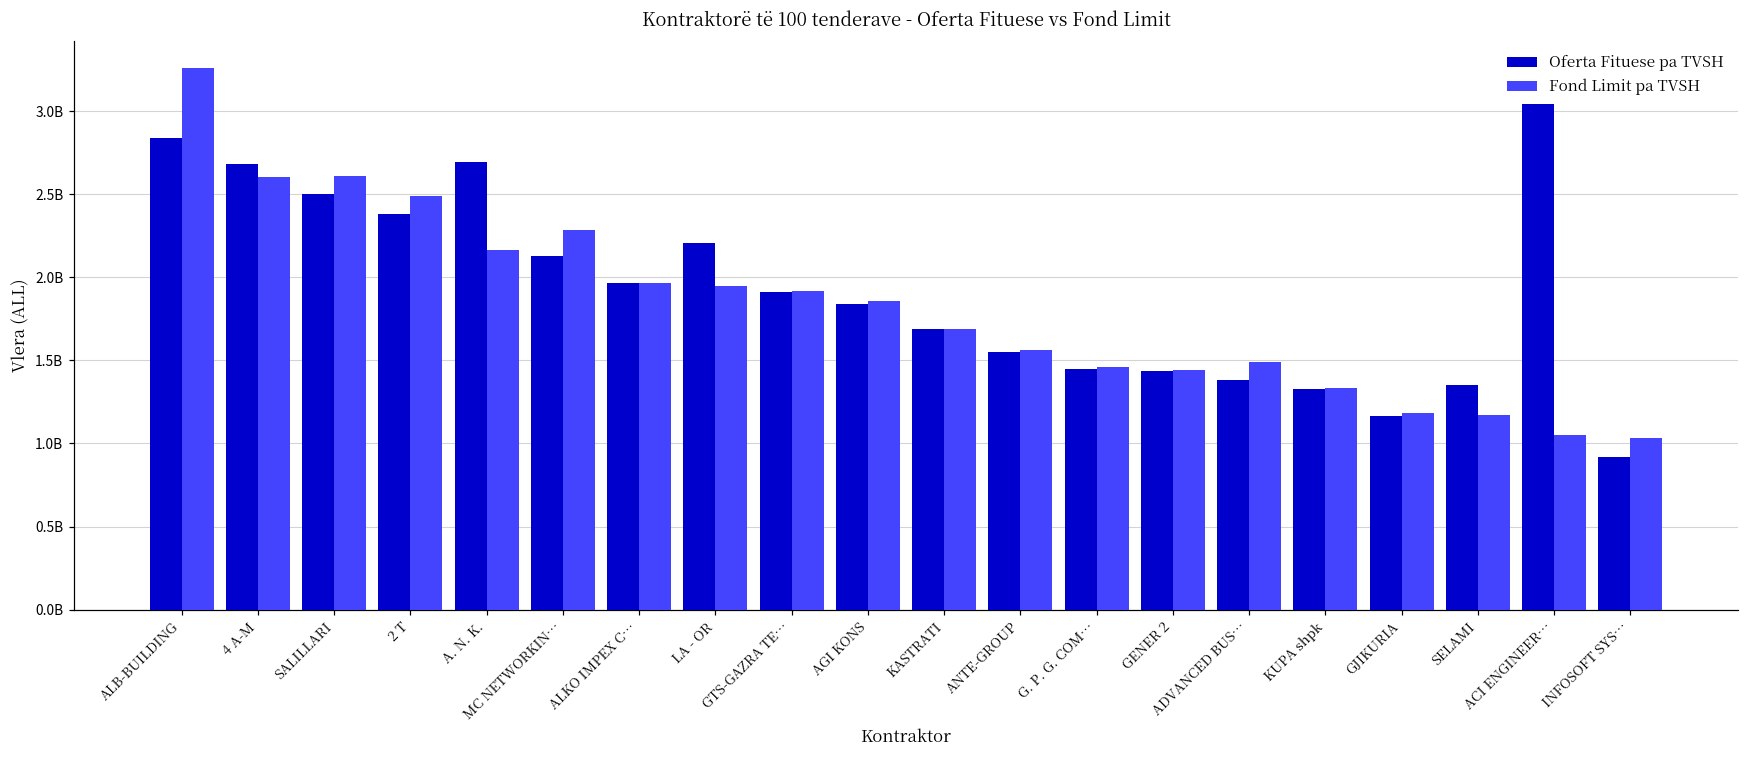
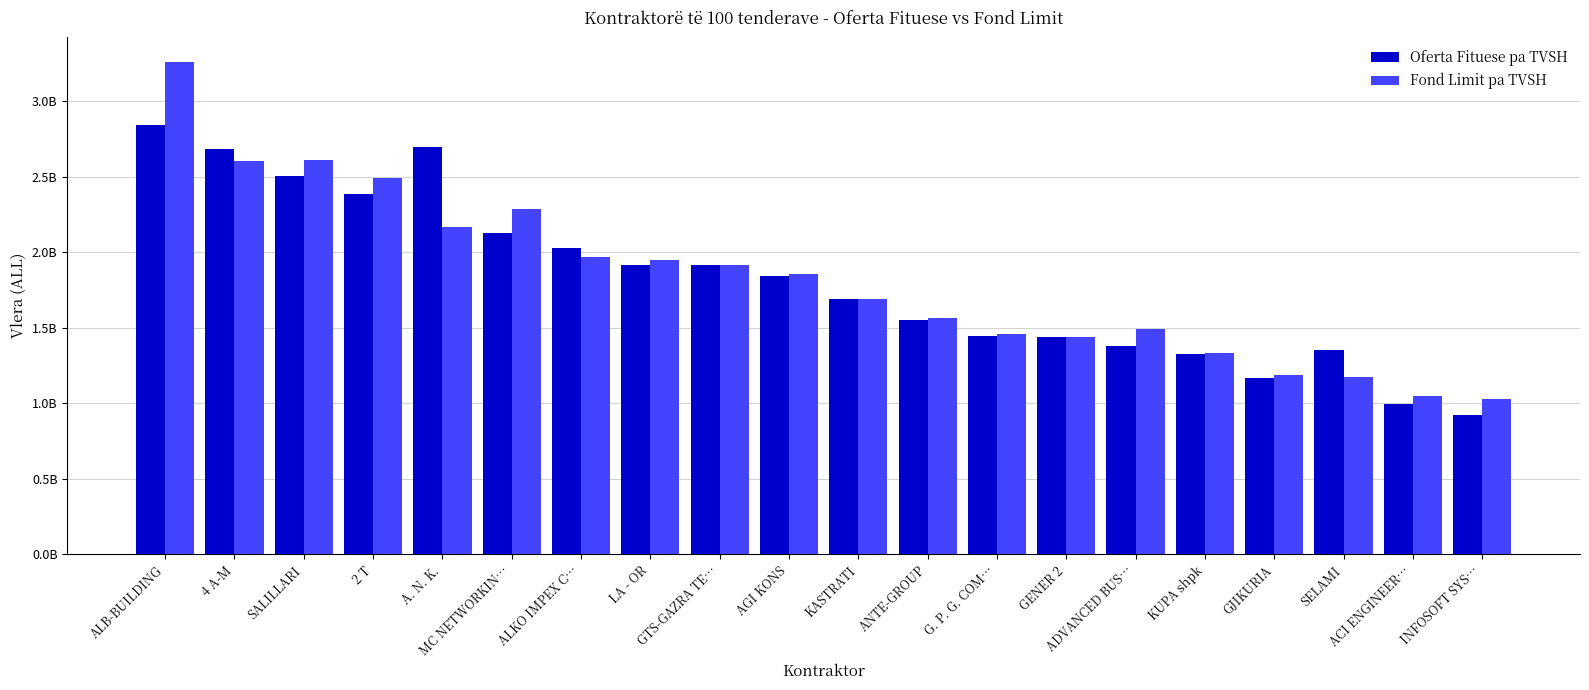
  {
    "Oferta Fituese pa TVSH": {
      "ALB-BUILDING": 2840000000,
      "4 A-M": 2680000000,
      "SALILLARI": 2500000000,
      "2 T": 2380000000,
      "A. N. K.": 2690000000,
      "MC NETWORKIN…": 2130000000,
-     "ALKO IMPEX C…": 1970000000,
-     "LA - OR": 2210000000,
+     "ALKO IMPEX C…": 2030000000,
+     "LA - OR": 1920000000,
      "GTS-GAZRA TE…": 1910000000,
      "AGI KONS": 1840000000,
      "KASTRATI": 1690000000,
      "ANTE-GROUP": 1550000000,
      "G. P. G. COM…": 1450000000,
      "GENER 2": 1440000000,
      "ADVANCED BUS…": 1380000000,
      "KUPA shpk": 1330000000,
      "GJIKURIA": 1160000000,
      "SELAMI": 1350000000,
-     "ACI ENGINEER…": 3040000000,
+     "ACI ENGINEER…": 990000000,
      "INFOSOFT SYS…": 920000000
    },
    "Fond Limit pa TVSH": {
      "ALB-BUILDING": 3260000000,
      "4 A-M": 2600000000,
      "SALILLARI": 2610000000,
      "2 T": 2490000000,
      "A. N. K.": 2170000000,
      "MC NETWORKIN…": 2290000000,
      "ALKO IMPEX C…": 1970000000,
      "LA - OR": 1950000000,
      "GTS-GAZRA TE…": 1920000000,
      "AGI KONS": 1850000000,
      "KASTRATI": 1690000000,
      "ANTE-GROUP": 1560000000,
      "G. P. G. COM…": 1460000000,
      "GENER 2": 1440000000,
      "ADVANCED BUS…": 1490000000,
      "KUPA shpk": 1330000000,
      "GJIKURIA": 1180000000,
      "SELAMI": 1170000000,
      "ACI ENGINEER…": 1050000000,
      "INFOSOFT SYS…": 1030000000
    }
  }
